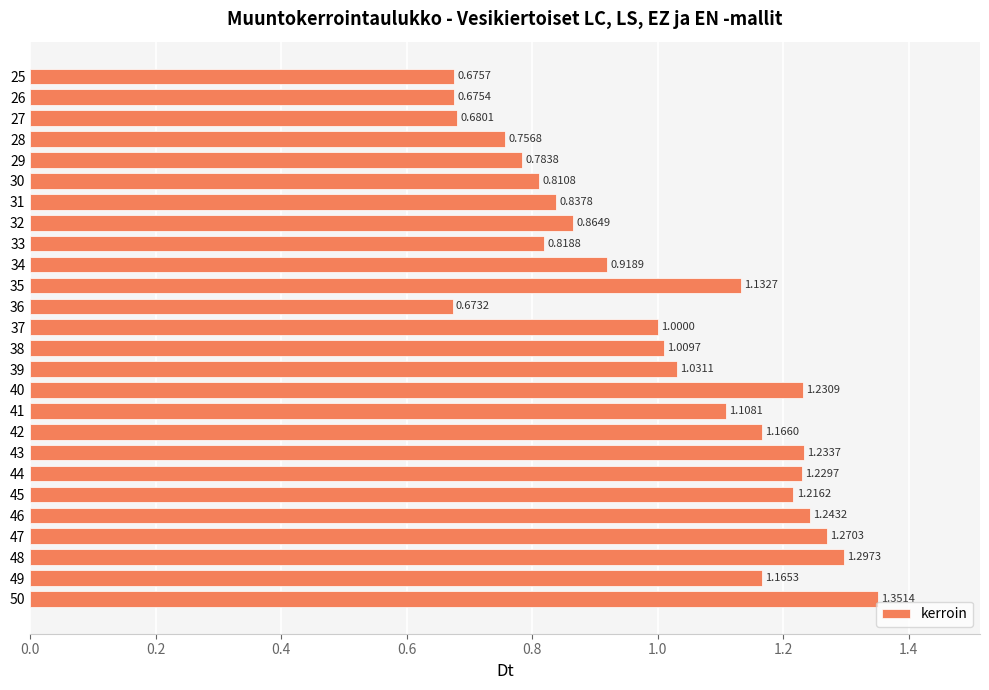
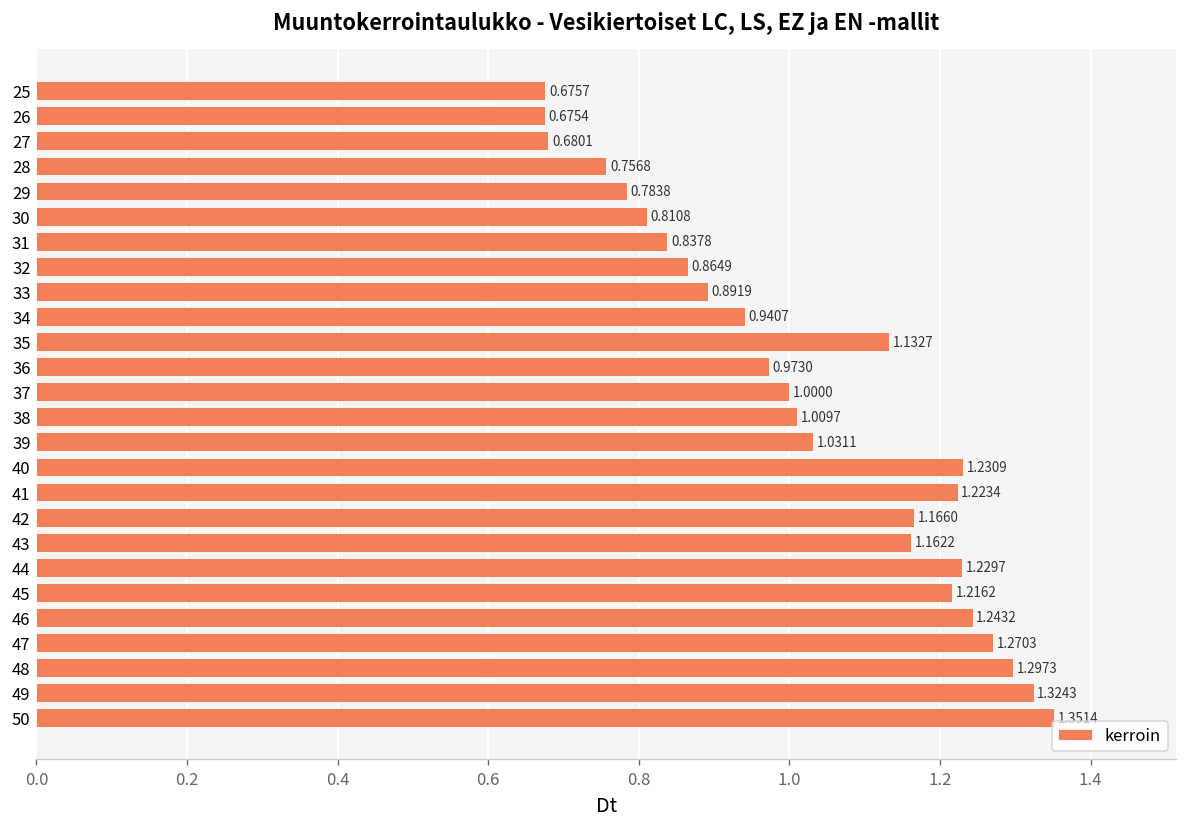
  {
    "25": 0.6757,
    "26": 0.6754,
    "27": 0.6801,
    "28": 0.7568,
    "29": 0.7838,
    "30": 0.8108,
    "31": 0.8378,
    "32": 0.8649,
-   "33": 0.8188,
-   "34": 0.9189,
+   "33": 0.8919,
+   "34": 0.9407,
    "35": 1.1327,
-   "36": 0.6732,
+   "36": 0.9730,
    "37": 1.0000,
    "38": 1.0097,
    "39": 1.0311,
    "40": 1.2309,
-   "41": 1.1081,
+   "41": 1.2234,
    "42": 1.1660,
-   "43": 1.2337,
+   "43": 1.1622,
    "44": 1.2297,
    "45": 1.2162,
    "46": 1.2432,
    "47": 1.2703,
    "48": 1.2973,
-   "49": 1.1653
+   "49": 1.3243
  }
